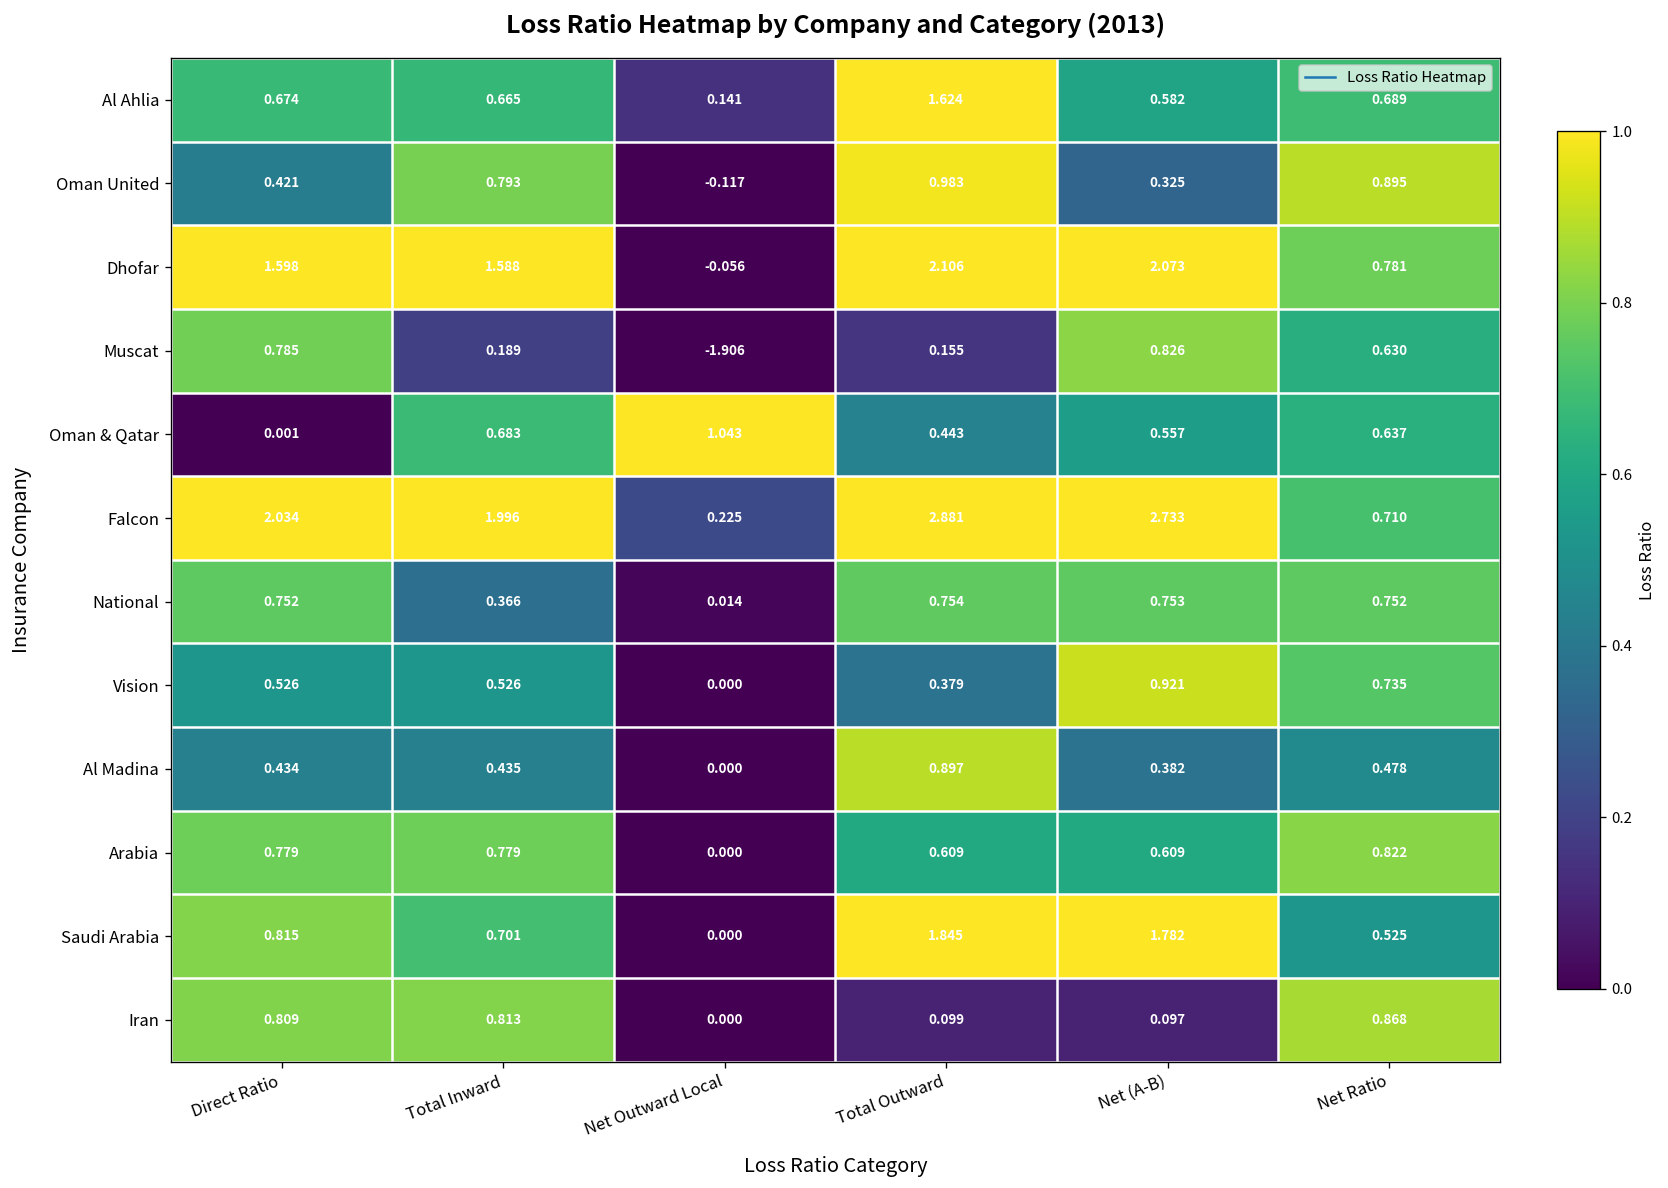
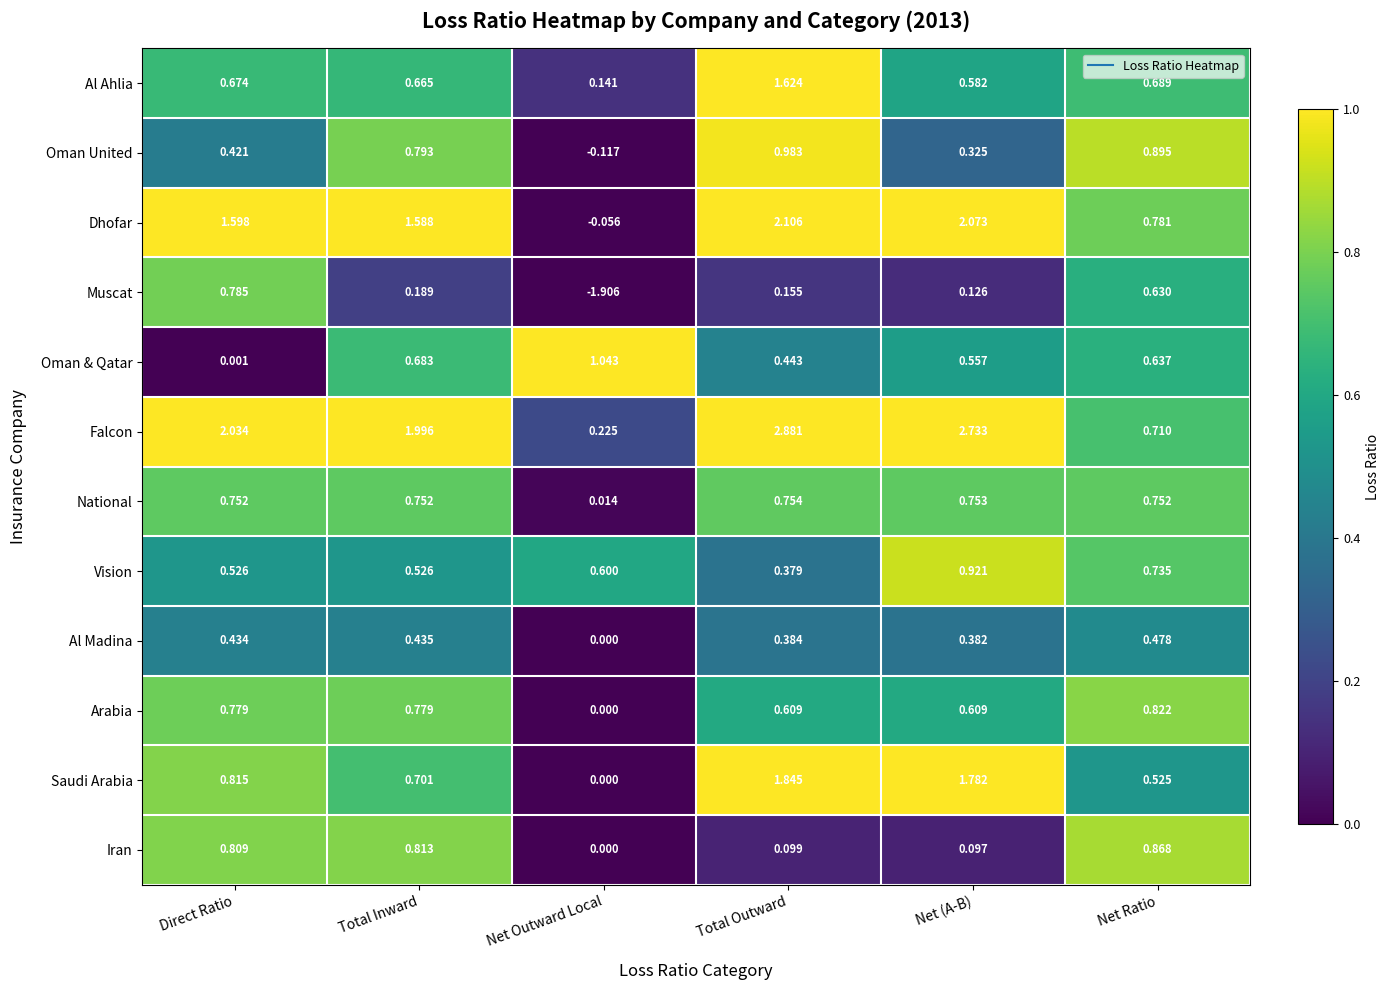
  {
    "Al Ahlia": {
      "Direct Ratio": 0.674,
      "Total Inward": 0.665,
      "Net Outward Local": 0.141,
      "Total Outward": 1.624,
      "Net (A-B)": 0.582
    },
    "Oman United": {
      "Direct Ratio": 0.421,
      "Total Inward": 0.793,
      "Net Outward Local": -0.117,
      "Total Outward": 0.983,
      "Net (A-B)": 0.325,
      "Net Ratio": 0.895
    },
    "Dhofar": {
      "Direct Ratio": 1.598,
      "Total Inward": 1.588,
      "Net Outward Local": -0.056,
      "Total Outward": 2.106,
      "Net (A-B)": 2.073,
      "Net Ratio": 0.781
    },
    "Muscat": {
      "Direct Ratio": 0.785,
      "Total Inward": 0.189,
      "Net Outward Local": -1.906,
      "Total Outward": 0.155,
-     "Net (A-B)": 0.826,
+     "Net (A-B)": 0.126,
      "Net Ratio": 0.630
    },
    "Oman & Qatar": {
      "Direct Ratio": 0.001,
      "Total Inward": 0.683,
      "Net Outward Local": 1.043,
      "Total Outward": 0.443,
      "Net (A-B)": 0.557,
      "Net Ratio": 0.637
    },
    "Falcon": {
      "Direct Ratio": 2.034,
      "Total Inward": 1.996,
      "Net Outward Local": 0.225,
      "Total Outward": 2.881,
      "Net (A-B)": 2.733,
      "Net Ratio": 0.710
    },
    "National": {
      "Direct Ratio": 0.752,
-     "Total Inward": 0.366,
+     "Total Inward": 0.752,
      "Net Outward Local": 0.014,
      "Total Outward": 0.754,
      "Net (A-B)": 0.753,
      "Net Ratio": 0.752
    },
    "Vision": {
      "Direct Ratio": 0.526,
      "Total Inward": 0.526,
-     "Net Outward Local": 0.000,
+     "Net Outward Local": 0.600,
      "Total Outward": 0.379,
      "Net (A-B)": 0.921,
      "Net Ratio": 0.735
    },
    "Al Madina": {
      "Direct Ratio": 0.434,
      "Total Inward": 0.435,
      "Net Outward Local": 0.000,
-     "Total Outward": 0.897,
+     "Total Outward": 0.384,
      "Net (A-B)": 0.382,
      "Net Ratio": 0.478
    },
    "Arabia": {
      "Direct Ratio": 0.779,
      "Total Inward": 0.779,
      "Net Outward Local": 0.000,
      "Total Outward": 0.609,
      "Net (A-B)": 0.609,
      "Net Ratio": 0.822
    },
    "Saudi Arabia": {
      "Direct Ratio": 0.815,
      "Total Inward": 0.701,
      "Net Outward Local": 0.000,
      "Total Outward": 1.845,
      "Net (A-B)": 1.782,
      "Net Ratio": 0.525
    },
    "Iran": {
      "Direct Ratio": 0.809,
      "Total Inward": 0.813,
      "Net Outward Local": 0.000,
      "Total Outward": 0.099,
      "Net (A-B)": 0.097,
      "Net Ratio": 0.868
    }
  }
